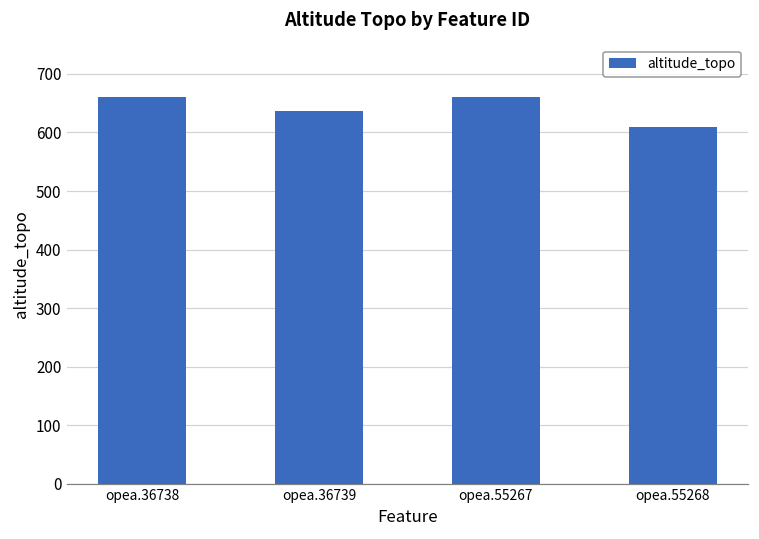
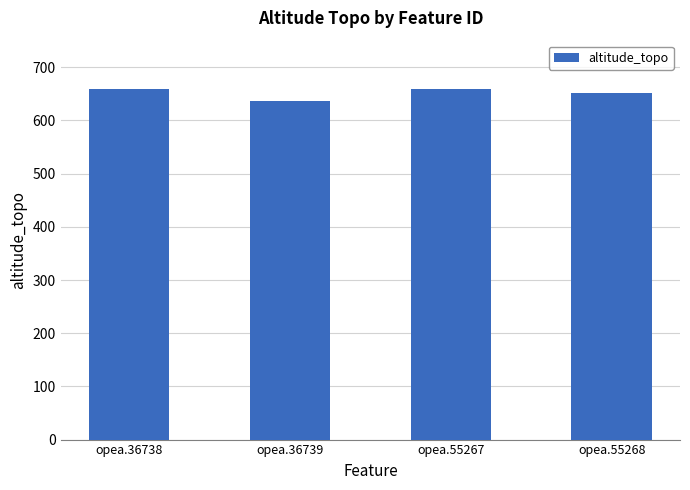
  {
    "opea.36738": 660,
    "opea.36739": 640,
    "opea.55267": 660,
-   "opea.55268": 610
+   "opea.55268": 650
  }
